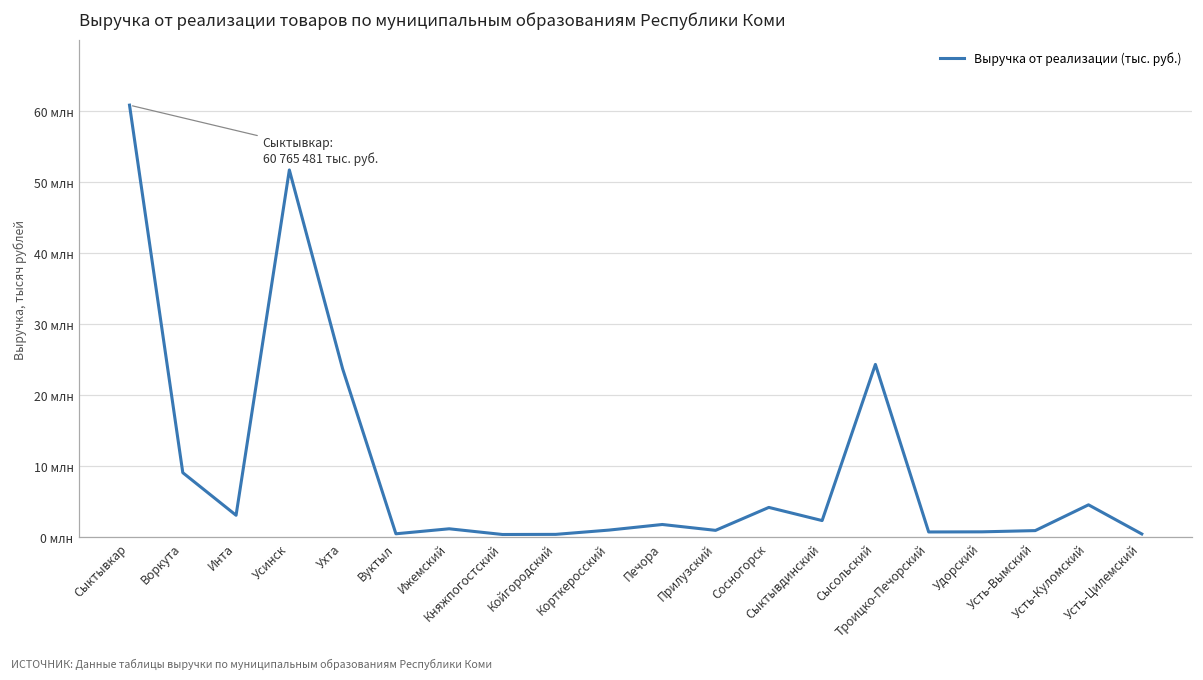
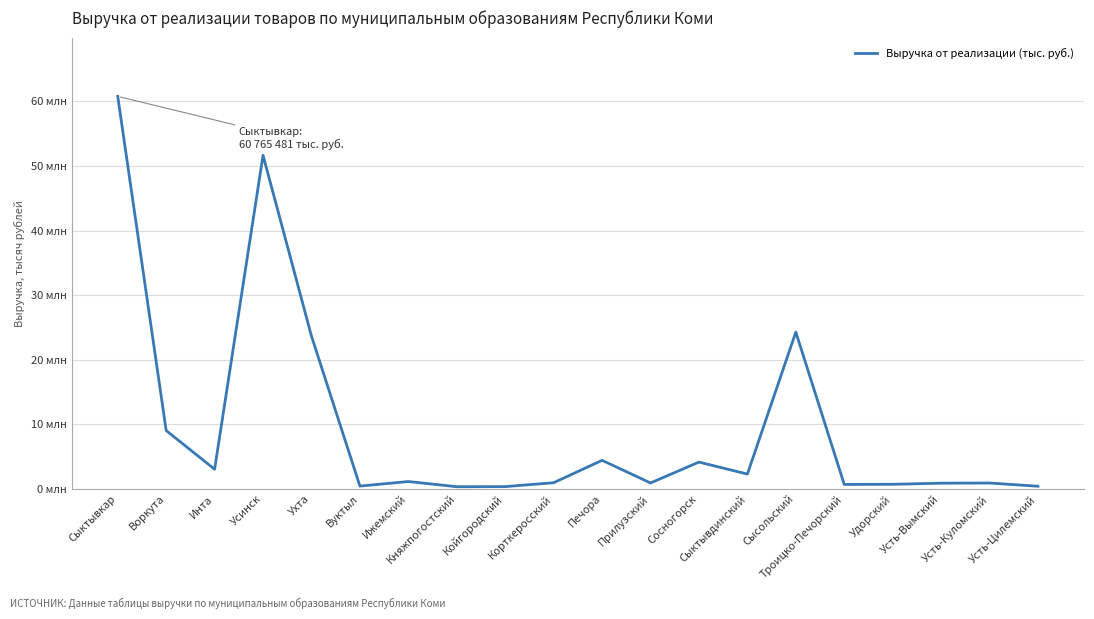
  {
    "Воркута": "9 млн",
    "Инта": "3 млн",
    "Усинск": "52 млн",
    "Ухта": "24 млн",
    "Вуктыл": "0 млн",
    "Ижемский": "1 млн",
    "Княжпогостский": "0 млн",
    "Койгородский": "0 млн",
    "Корткеросский": "1 млн",
-   "Печора": "2 млн",
+   "Печора": "4 млн",
    "Прилузский": "1 млн",
    "Сосногорск": "4 млн",
    "Сыктывдинский": "2 млн",
    "Сысольский": "24 млн",
    "Троицко-Печорский": "1 млн",
    "Удорский": "1 млн",
    "Усть-Вымский": "1 млн",
-   "Усть-Куломский": "5 млн",
+   "Усть-Куломский": "1 млн",
    "Усть-Цилемский": "0 млн"
  }
